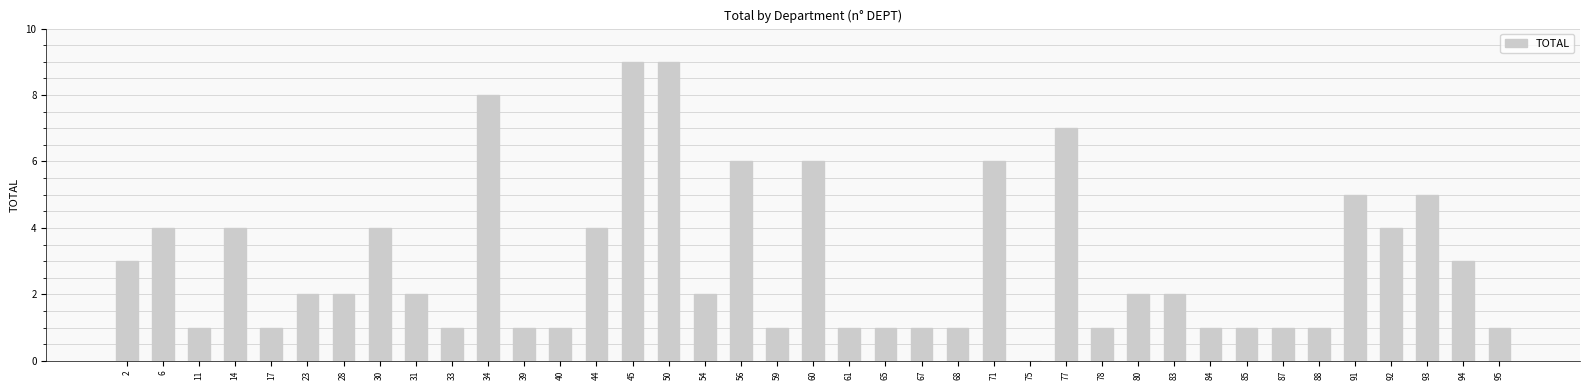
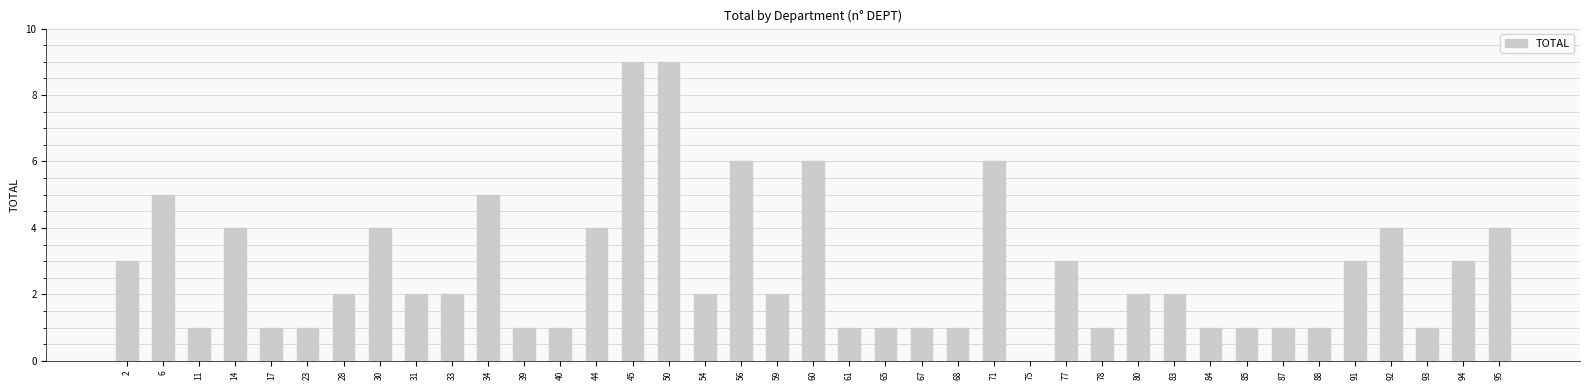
  {
    "2": 3,
-   "6": 4,
+   "6": 5,
    "11": 1,
    "14": 4,
    "17": 1,
-   "23": 2,
+   "23": 1,
    "28": 2,
    "30": 4,
    "31": 2,
-   "33": 1,
-   "34": 8,
+   "33": 2,
+   "34": 5,
    "39": 1,
    "40": 1,
    "44": 4,
    "45": 9,
    "50": 9,
    "54": 2,
    "56": 6,
-   "59": 1,
+   "59": 2,
    "60": 6,
    "61": 1,
    "65": 1,
    "67": 1,
    "68": 1,
    "71": 6,
    "75": 0,
-   "77": 7,
+   "77": 3,
    "78": 1,
    "80": 2,
    "83": 2,
    "84": 1,
    "85": 1,
    "87": 1,
    "88": 1,
-   "91": 5,
+   "91": 3,
    "92": 4,
-   "93": 5,
+   "93": 1,
    "94": 3,
-   "95": 1
+   "95": 4
  }
